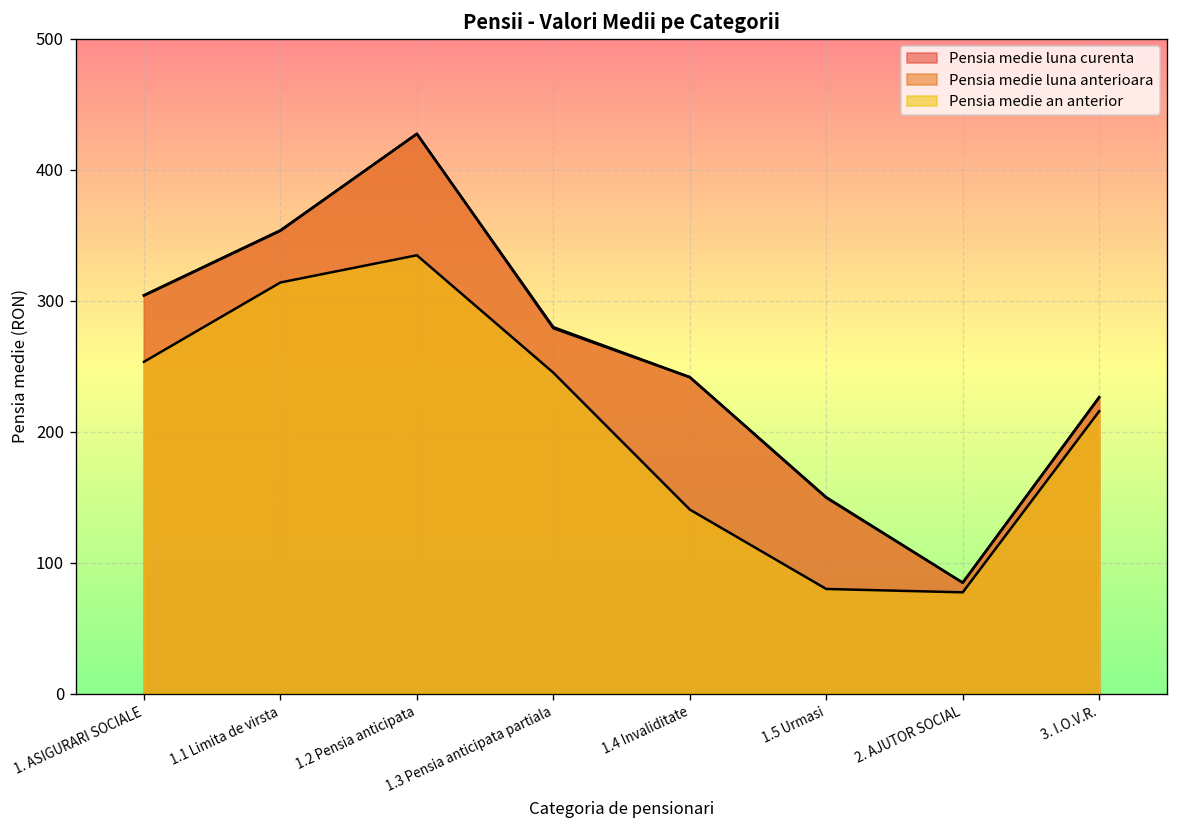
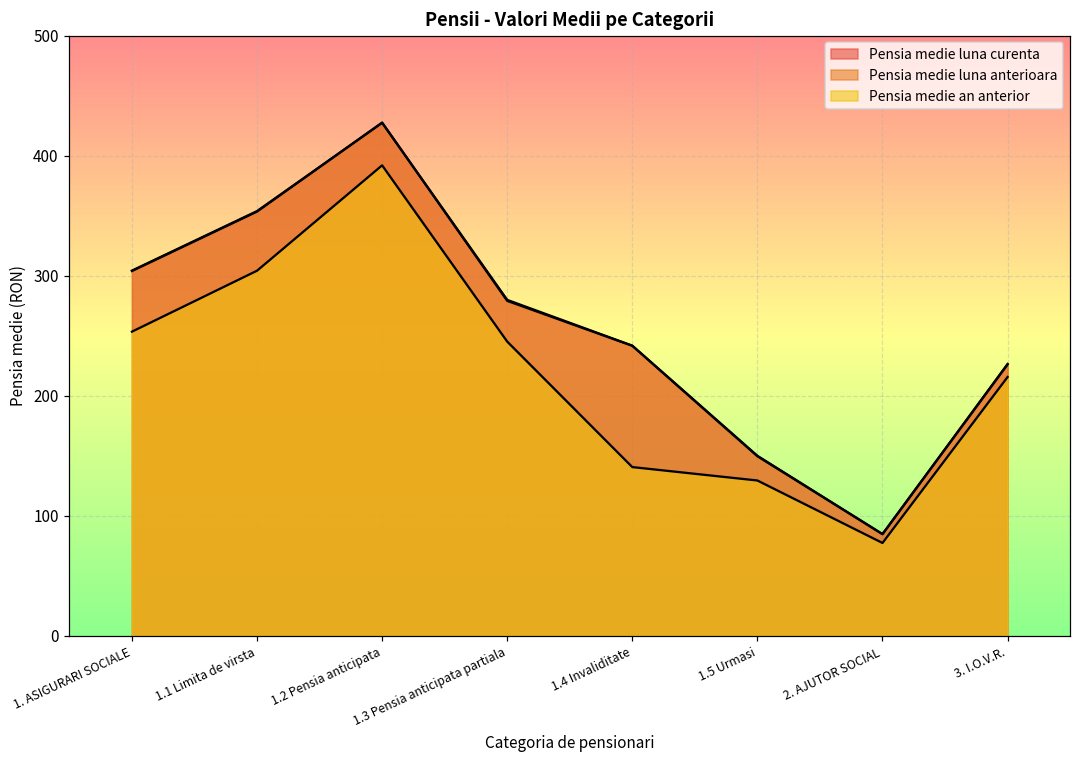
  {
    "Pensia medie an anterior": {
      "1. ASIGURARI SOCIALE": 253,
-     "1.1 Limita de virsta": 314,
-     "1.2 Pensia anticipata": 335,
+     "1.1 Limita de virsta": 304,
+     "1.2 Pensia anticipata": 392,
      "1.3 Pensia anticipata partiala": 245,
      "1.4 Invaliditate": 141,
-     "1.5 Urmasi": 80,
+     "1.5 Urmasi": 129,
      "2. AJUTOR SOCIAL": 77,
      "3. I.O.V.R.": 216
    }
  }
